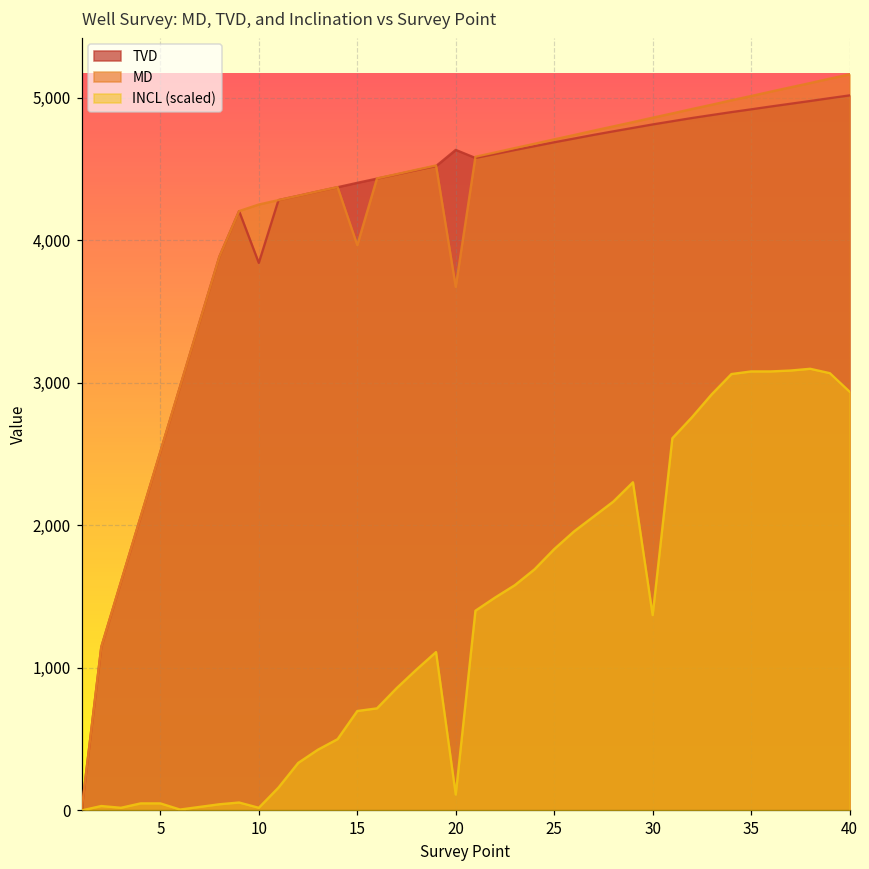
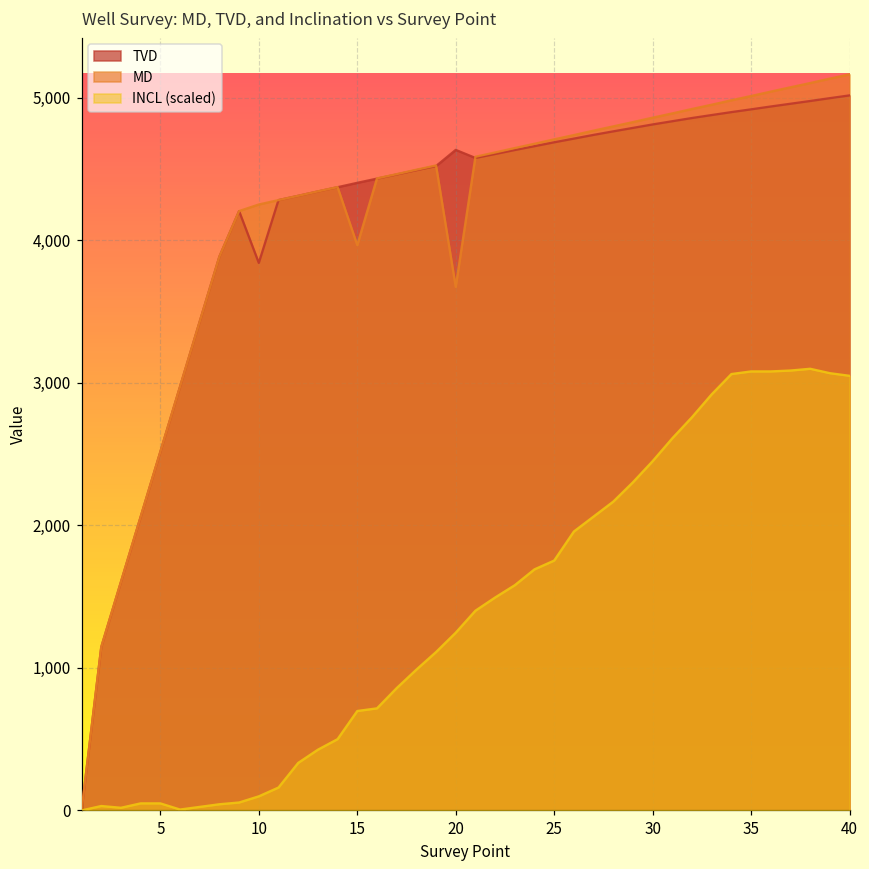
  {
    "TVD": {
      "10": "3,840",
      "15": "4,400",
      "20": "4,630",
      "25": "4,690",
      "30": "4,810",
      "35": "4,920",
      "40": "5,020"
    },
    "MD": {
      "10": "4,250",
      "15": "3,970",
      "20": "3,670",
      "25": "4,710",
      "30": "4,860",
      "35": "5,010",
      "40": "5,160"
    },
    "INCL (scaled)": {
      "5": "50",
-     "10": "20",
+     "10": "100",
      "15": "700",
-     "20": "110",
-     "25": "1,830",
-     "30": "1,370",
+     "20": "1,250",
+     "25": "1,750",
+     "30": "2,450",
      "35": "3,080",
-     "40": "2,940"
+     "40": "3,050"
    }
  }
